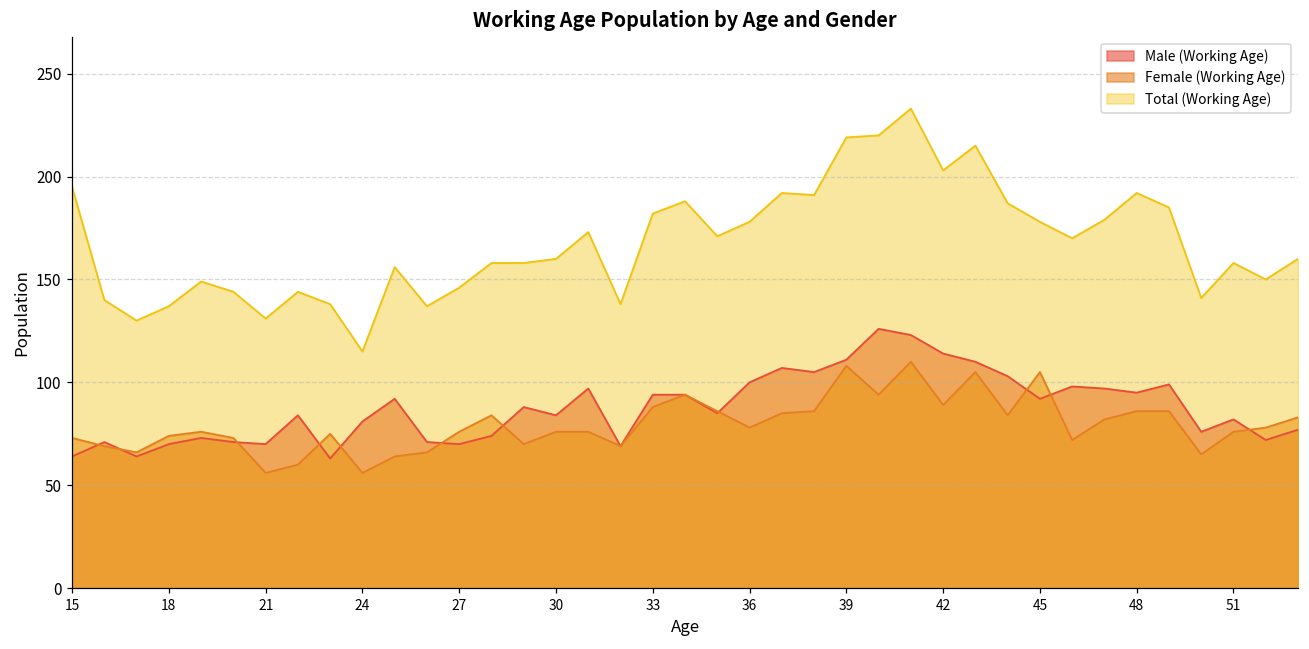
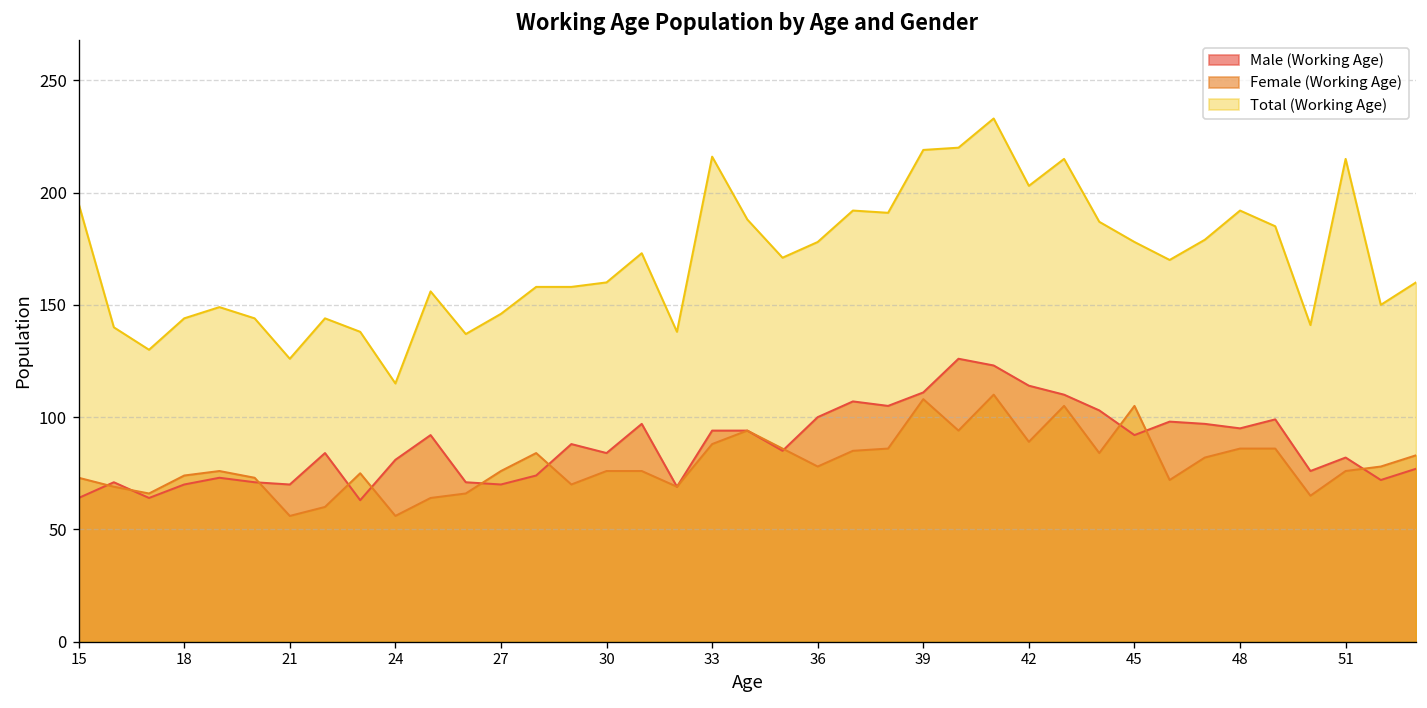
  {
    "Total (Working Age)": {
      "15": 195,
-     "18": 137,
-     "21": 131,
+     "18": 144,
+     "21": 126,
      "24": 115,
      "27": 146,
      "30": 160,
-     "33": 182,
+     "33": 216,
      "36": 178,
      "39": 219,
      "42": 203,
      "45": 178,
      "48": 192,
-     "51": 158
+     "51": 215
    }
  }
